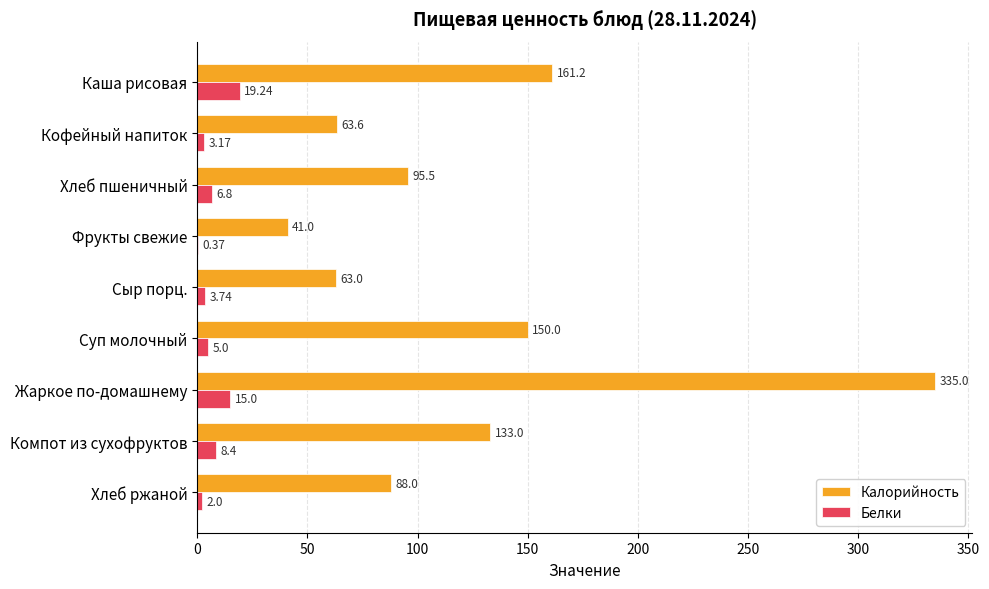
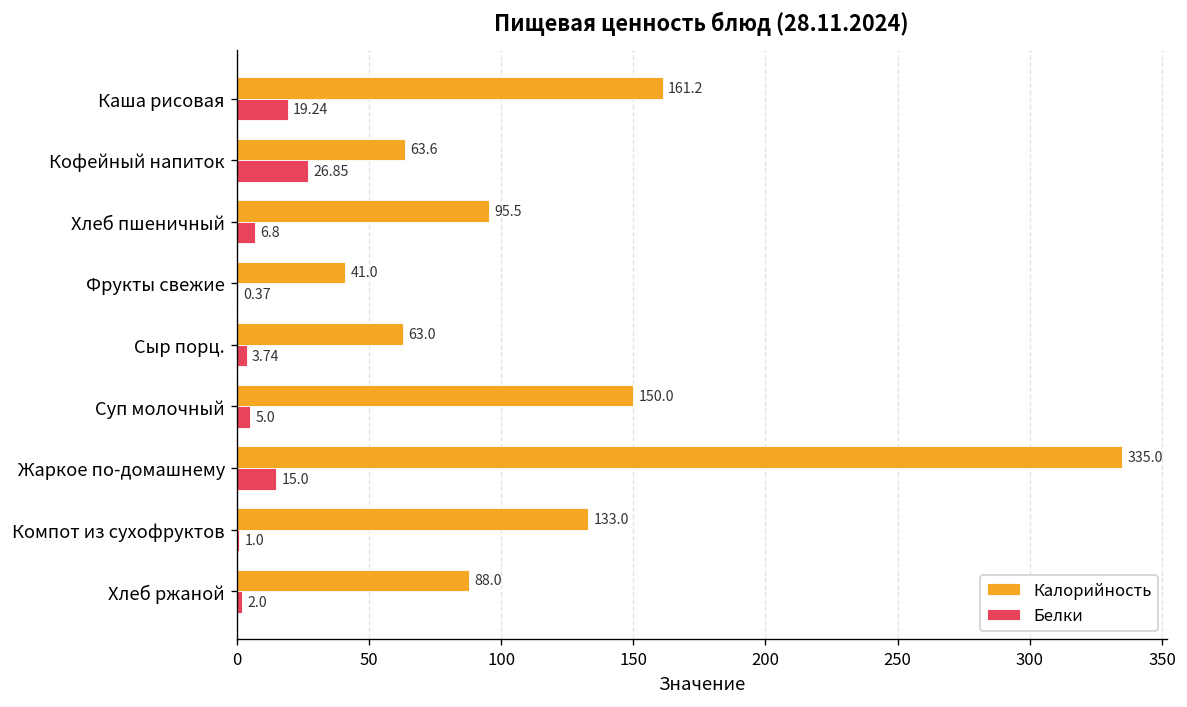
  {
    "Калорийность": {
      "Каша рисовая": 161.2,
      "Кофейный напиток": 63.6,
      "Хлеб пшеничный": 95.5,
      "Фрукты свежие": 41.0,
      "Сыр порц.": 63.0,
      "Суп молочный": 150.0,
      "Жаркое по-домашнему": 335.0,
      "Компот из сухофруктов": 133.0,
      "Хлеб ржаной": 88.0
    },
    "Белки": {
      "Каша рисовая": 19.24,
-     "Кофейный напиток": 3.17,
+     "Кофейный напиток": 26.85,
      "Хлеб пшеничный": 6.8,
      "Фрукты свежие": 0.37,
      "Сыр порц.": 3.74,
      "Суп молочный": 5.0,
      "Жаркое по-домашнему": 15.0,
-     "Компот из сухофруктов": 8.4,
+     "Компот из сухофруктов": 1.0,
      "Хлеб ржаной": 2.0
    }
  }
